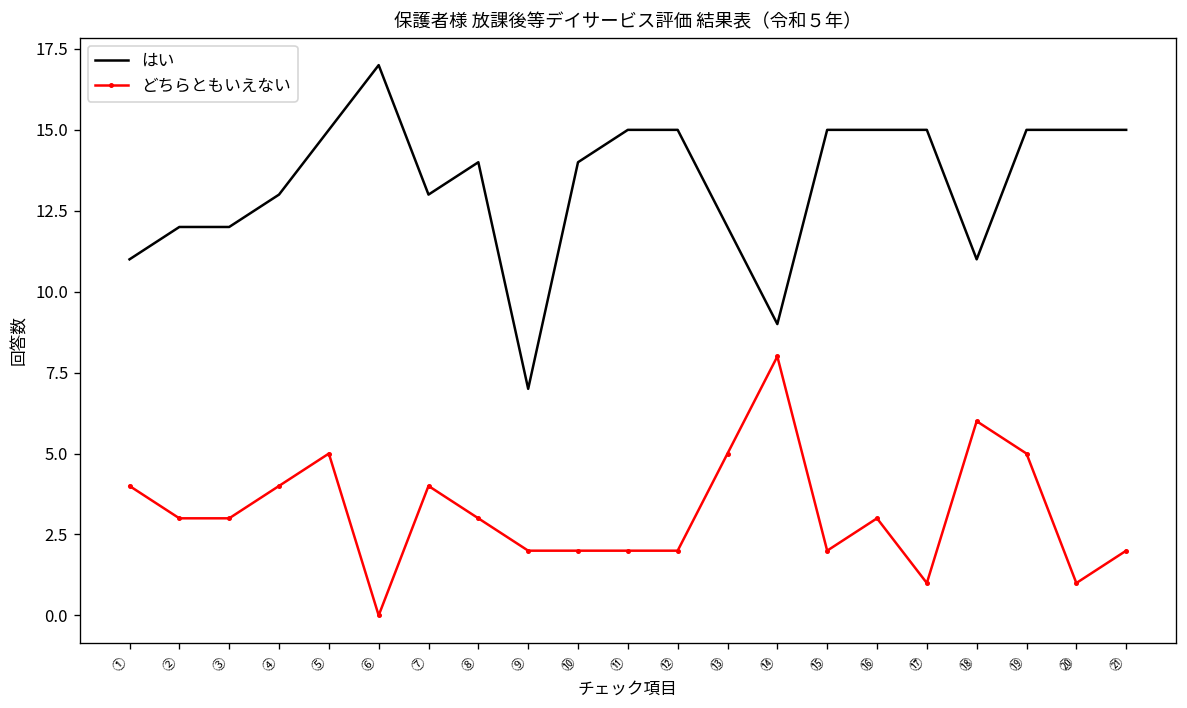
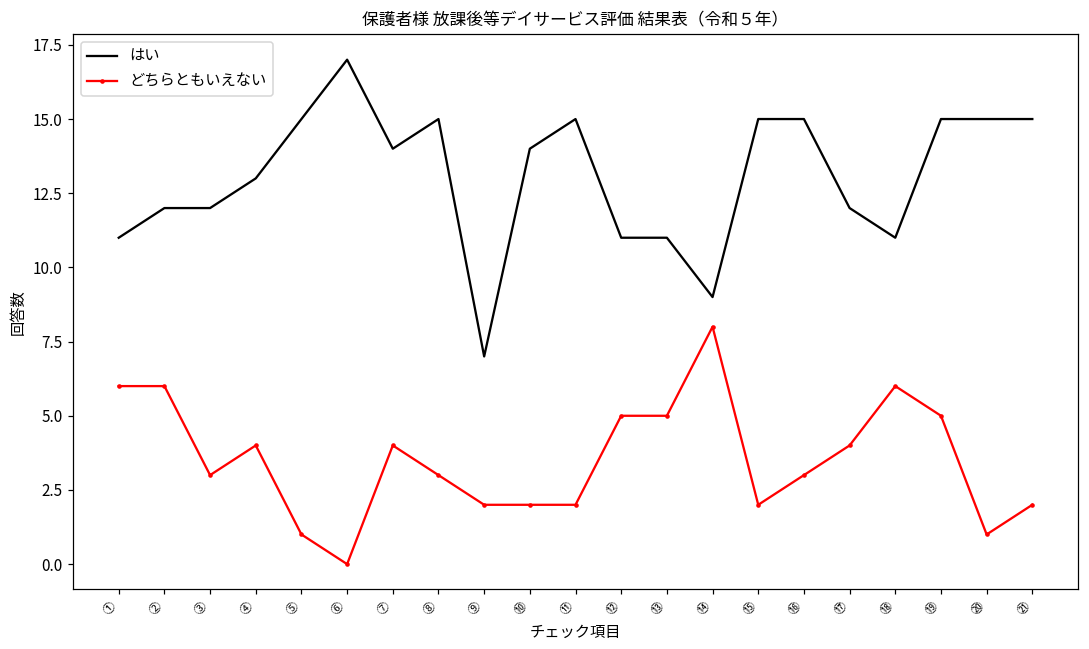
  {
    "はい": {
      "①": 11,
      "②": 12,
      "③": 12,
      "④": 13,
      "⑤": 15,
      "⑥": 17,
-     "➆": 13,
-     "➇": 14,
+     "➆": 14,
+     "➇": 15,
      "➈": 7,
      "⑩": 14,
      "⑪": 15,
-     "⑫": 15,
-     "⑬": 12,
+     "⑫": 11,
+     "⑬": 11,
      "⑭": 9,
      "⑮": 15,
      "⑯": 15,
-     "⑰": 15,
+     "⑰": 12,
      "⑱": 11,
      "⑲": 15,
      "⑳": 15,
      "㉑": 15
    },
    "どちらともいえない": {
-     "①": 4,
-     "②": 3,
+     "①": 6,
+     "②": 6,
      "③": 3,
      "④": 4,
-     "⑤": 5,
+     "⑤": 1,
      "⑥": 0,
      "➆": 4,
      "➇": 3,
      "➈": 2,
      "⑩": 2,
      "⑪": 2,
-     "⑫": 2,
+     "⑫": 5,
      "⑬": 5,
      "⑭": 8,
      "⑮": 2,
      "⑯": 3,
-     "⑰": 1,
+     "⑰": 4,
      "⑱": 6,
      "⑲": 5,
      "⑳": 1,
      "㉑": 2
    }
  }
